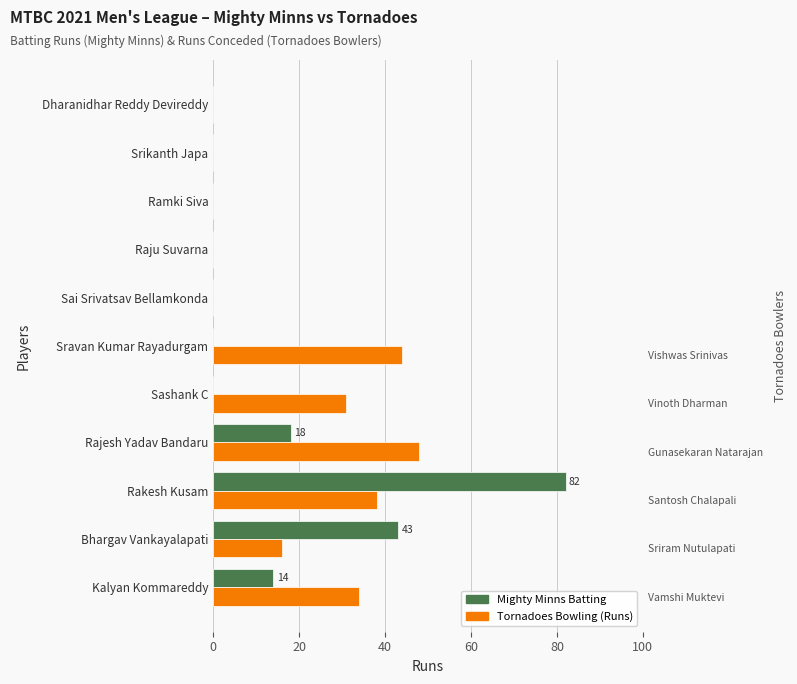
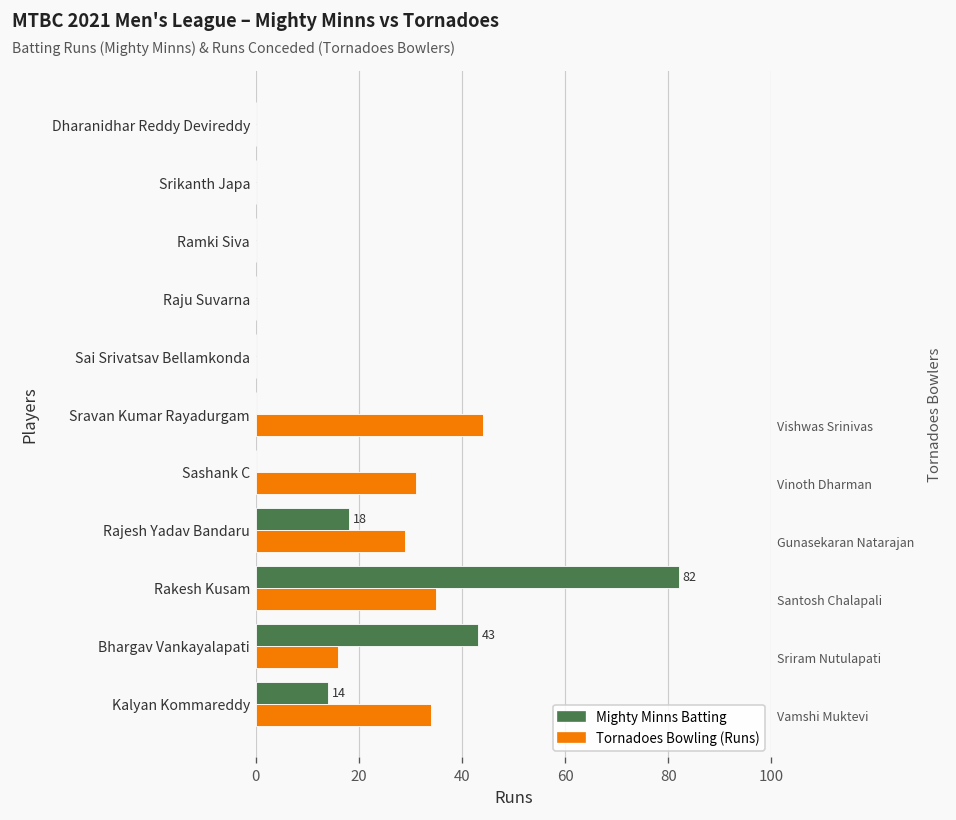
  {
    "Tornadoes Bowling (Runs)": {
      "Vishwas Srinivas": 44,
      "Vinoth Dharman": 31,
-     "Gunasekaran Natarajan": 48,
-     "Santosh Chalapali": 38,
+     "Gunasekaran Natarajan": 29,
+     "Santosh Chalapali": 35,
      "Sriram Nutulapati": 16,
      "Vamshi Muktevi": 34
    }
  }
